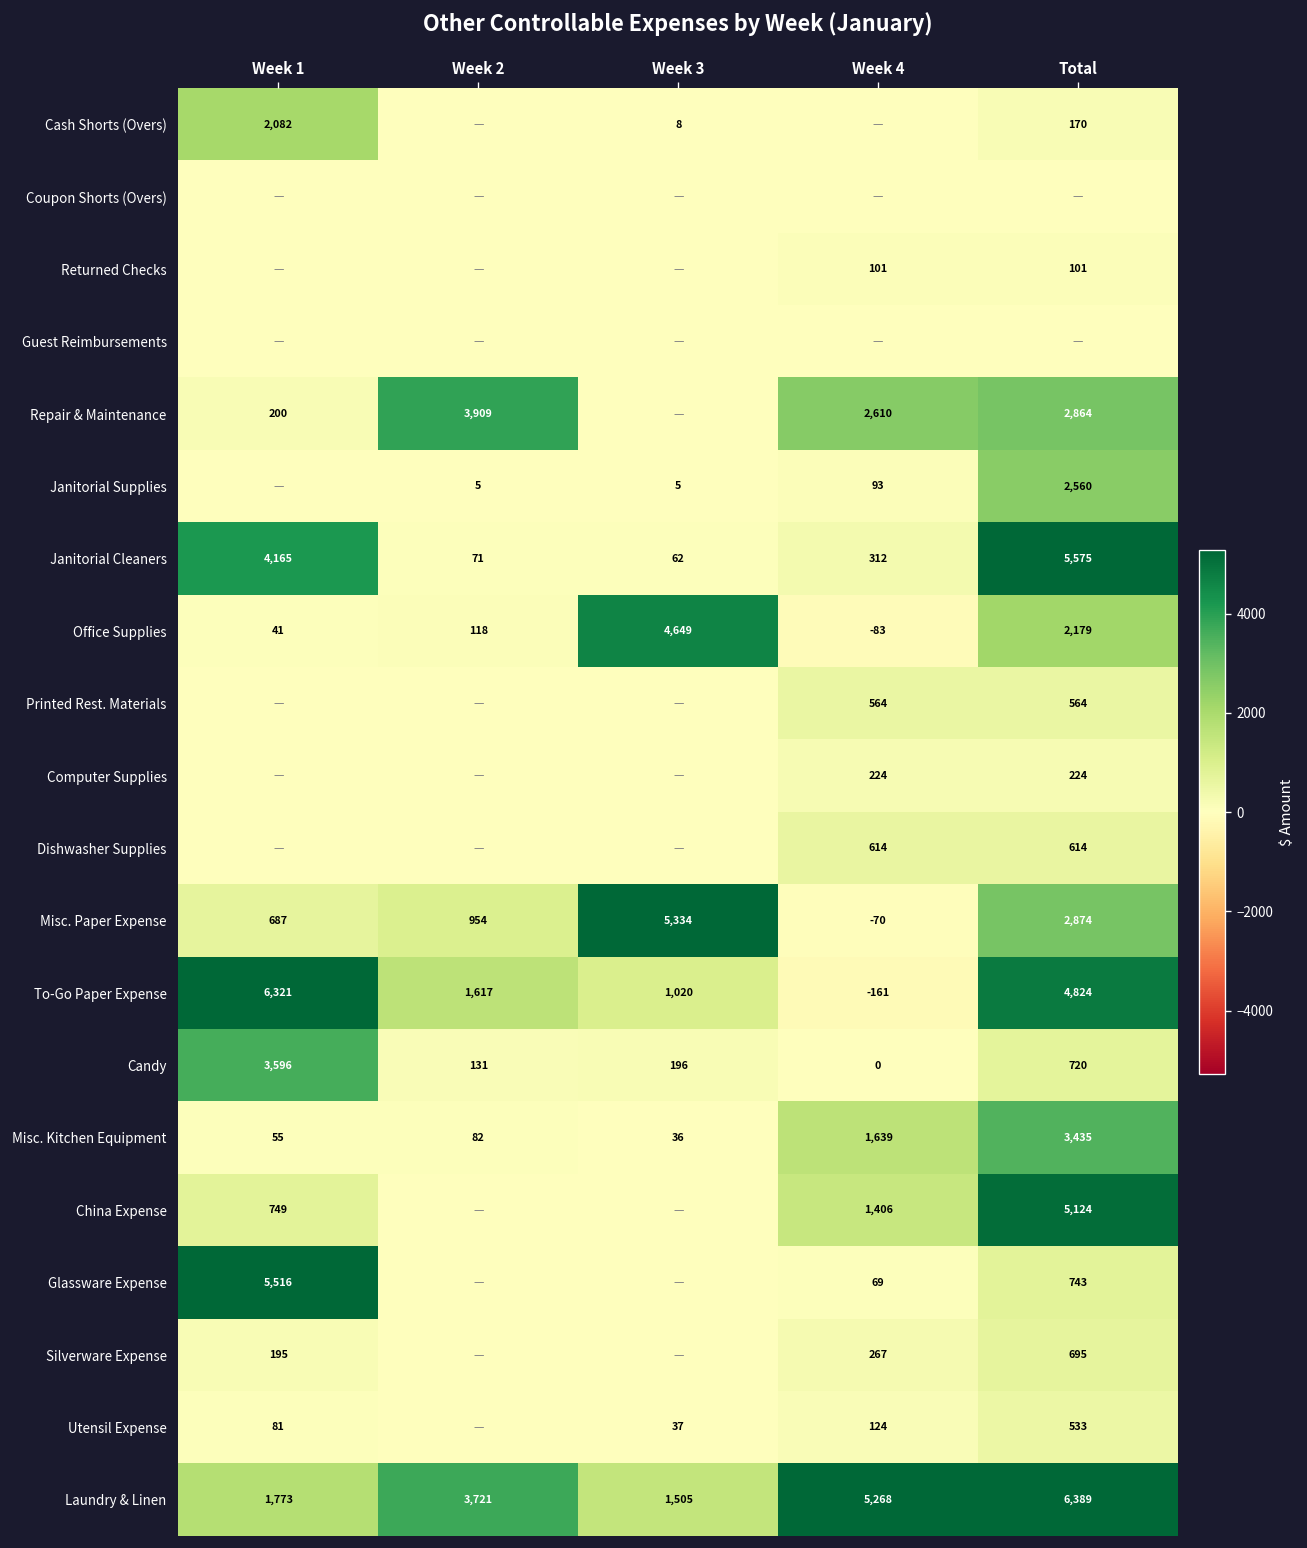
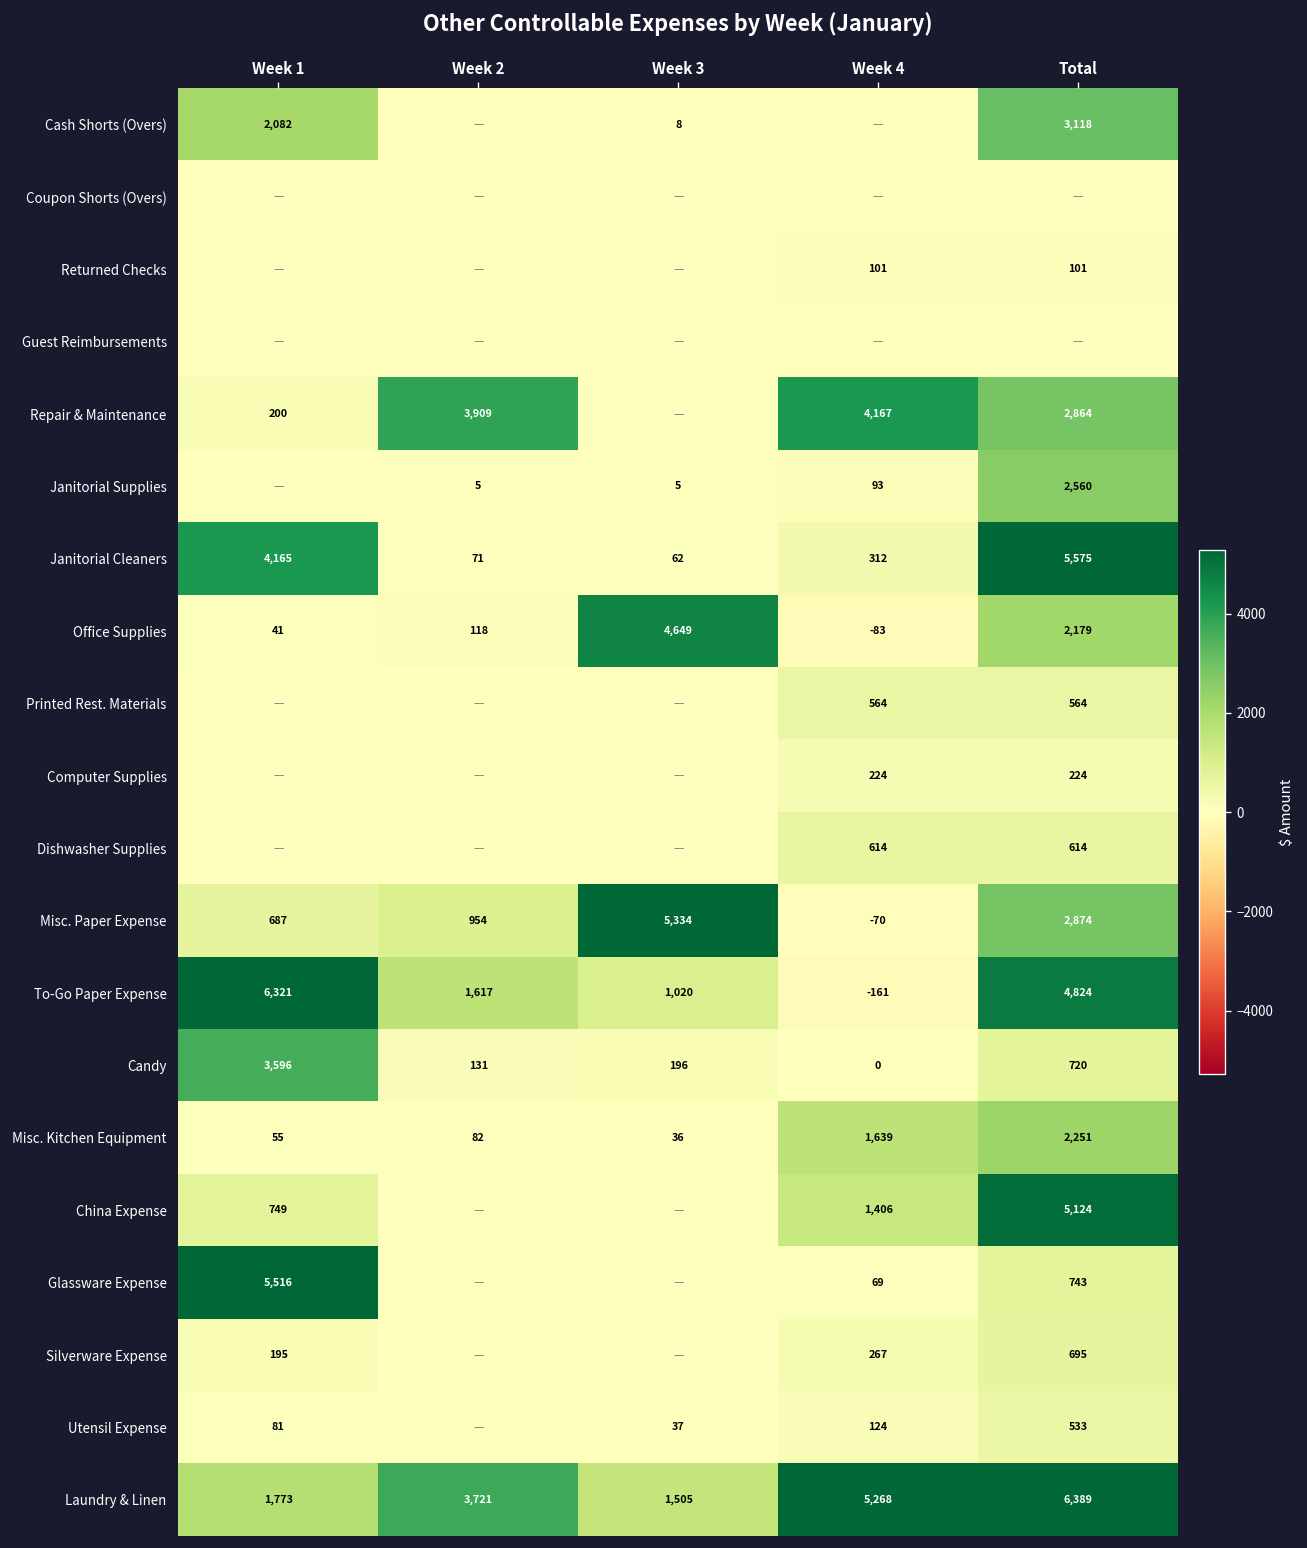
  {
    "Cash Shorts (Overs)": {
      "Week 1": "2,082",
      "Week 3": "8",
-     "Total": "170"
+     "Total": "3,118"
    },
    "Returned Checks": {
      "Week 4": "101",
      "Total": "101"
    },
    "Repair & Maintenance": {
      "Week 1": "200",
      "Week 2": "3,909",
-     "Week 4": "2,610",
+     "Week 4": "4,167",
      "Total": "2,864"
    },
    "Janitorial Supplies": {
      "Week 2": "5",
      "Week 3": "5",
      "Week 4": "93",
      "Total": "2,560"
    },
    "Janitorial Cleaners": {
      "Week 1": "4,165",
      "Week 2": "71",
      "Week 3": "62",
      "Week 4": "312",
      "Total": "5,575"
    },
    "Office Supplies": {
      "Week 1": "41",
      "Week 2": "118",
      "Week 3": "4,649",
      "Week 4": "-83",
      "Total": "2,179"
    },
    "Printed Rest. Materials": {
      "Week 4": "564",
      "Total": "564"
    },
    "Computer Supplies": {
      "Week 4": "224",
      "Total": "224"
    },
    "Dishwasher Supplies": {
      "Week 4": "614",
      "Total": "614"
    },
    "Misc. Paper Expense": {
      "Week 1": "687",
      "Week 2": "954",
      "Week 3": "5,334",
      "Week 4": "-70",
      "Total": "2,874"
    },
    "To-Go Paper Expense": {
      "Week 1": "6,321",
      "Week 2": "1,617",
      "Week 3": "1,020",
      "Week 4": "-161",
      "Total": "4,824"
    },
    "Candy": {
      "Week 1": "3,596",
      "Week 2": "131",
      "Week 3": "196",
      "Week 4": "0",
      "Total": "720"
    },
    "Misc. Kitchen Equipment": {
      "Week 1": "55",
      "Week 2": "82",
      "Week 3": "36",
      "Week 4": "1,639",
-     "Total": "3,435"
+     "Total": "2,251"
    },
    "China Expense": {
      "Week 1": "749",
      "Week 4": "1,406",
      "Total": "5,124"
    },
    "Glassware Expense": {
      "Week 1": "5,516",
      "Week 4": "69",
      "Total": "743"
    },
    "Silverware Expense": {
      "Week 1": "195",
      "Week 4": "267",
      "Total": "695"
    },
    "Utensil Expense": {
      "Week 1": "81",
      "Week 3": "37",
      "Week 4": "124",
      "Total": "533"
    },
    "Laundry & Linen": {
      "Week 1": "1,773",
      "Week 2": "3,721",
      "Week 3": "1,505",
      "Week 4": "5,268",
      "Total": "6,389"
    }
  }
